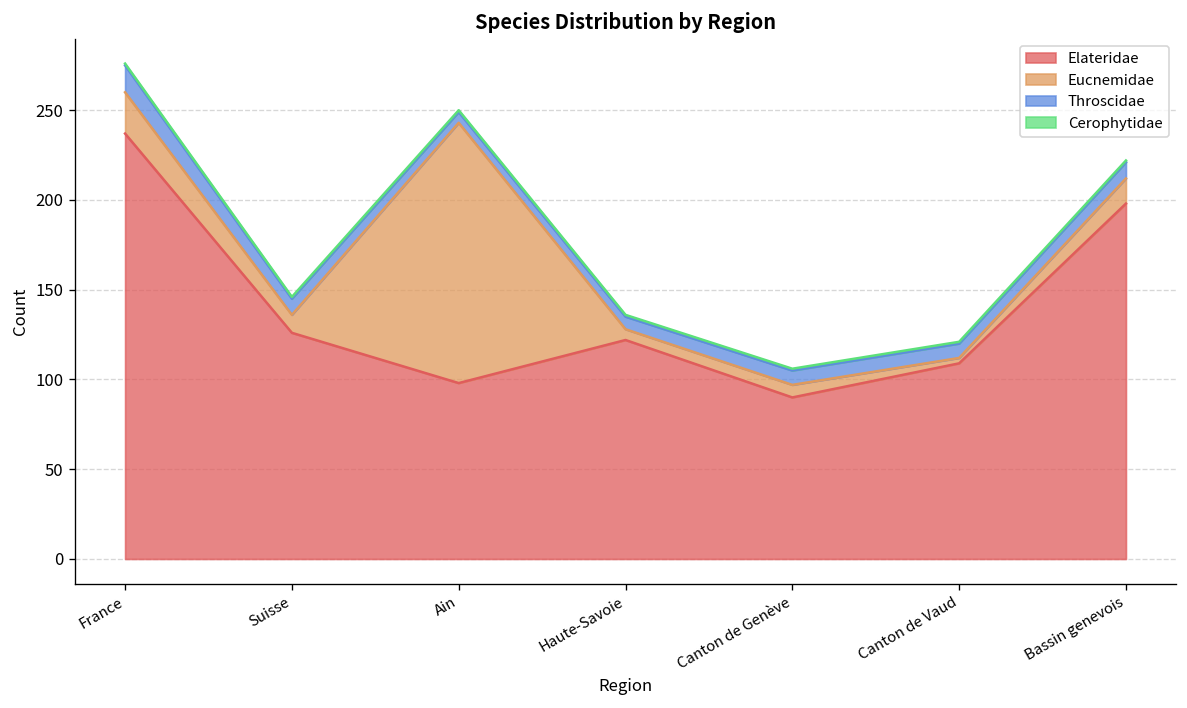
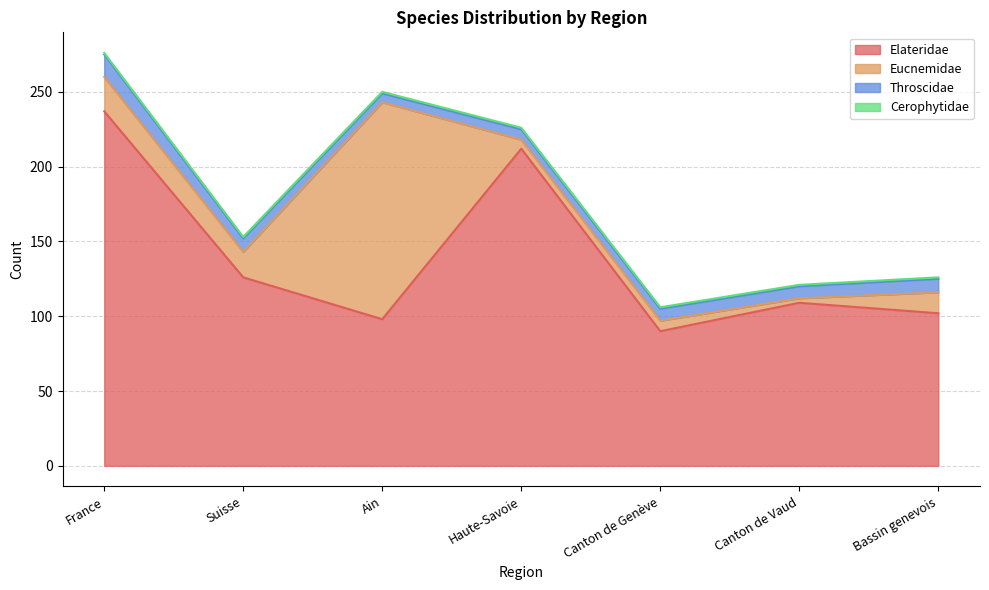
  {
    "Elateridae": {
      "France": 237,
      "Suisse": 126,
      "Ain": 98,
-     "Haute-Savoie": 122,
+     "Haute-Savoie": 212,
      "Canton de Genève": 90,
      "Canton de Vaud": 109,
-     "Bassin genevois": 198
+     "Bassin genevois": 102
    },
    "Eucnemidae": {
      "France": 23,
-     "Suisse": 10,
+     "Suisse": 17,
      "Ain": 145,
      "Haute-Savoie": 6,
      "Canton de Genève": 7,
      "Canton de Vaud": 3,
      "Bassin genevois": 14
    }
  }
